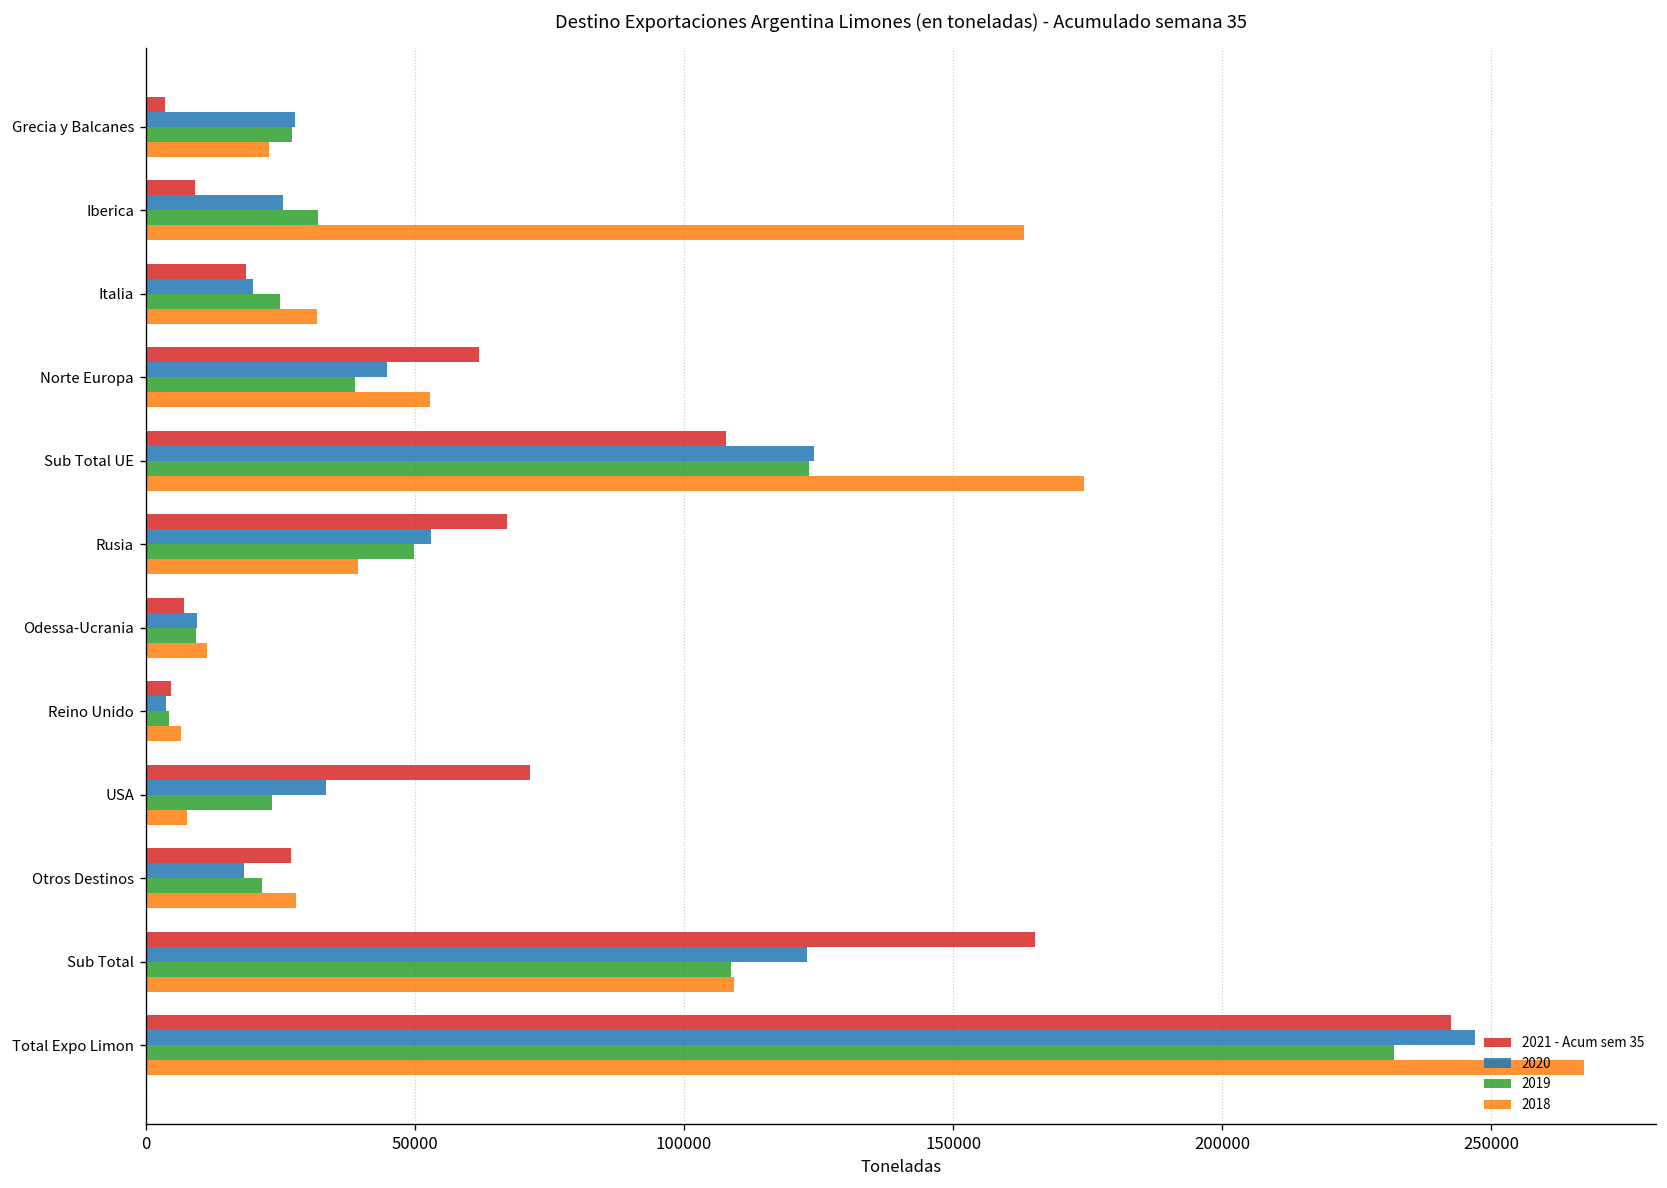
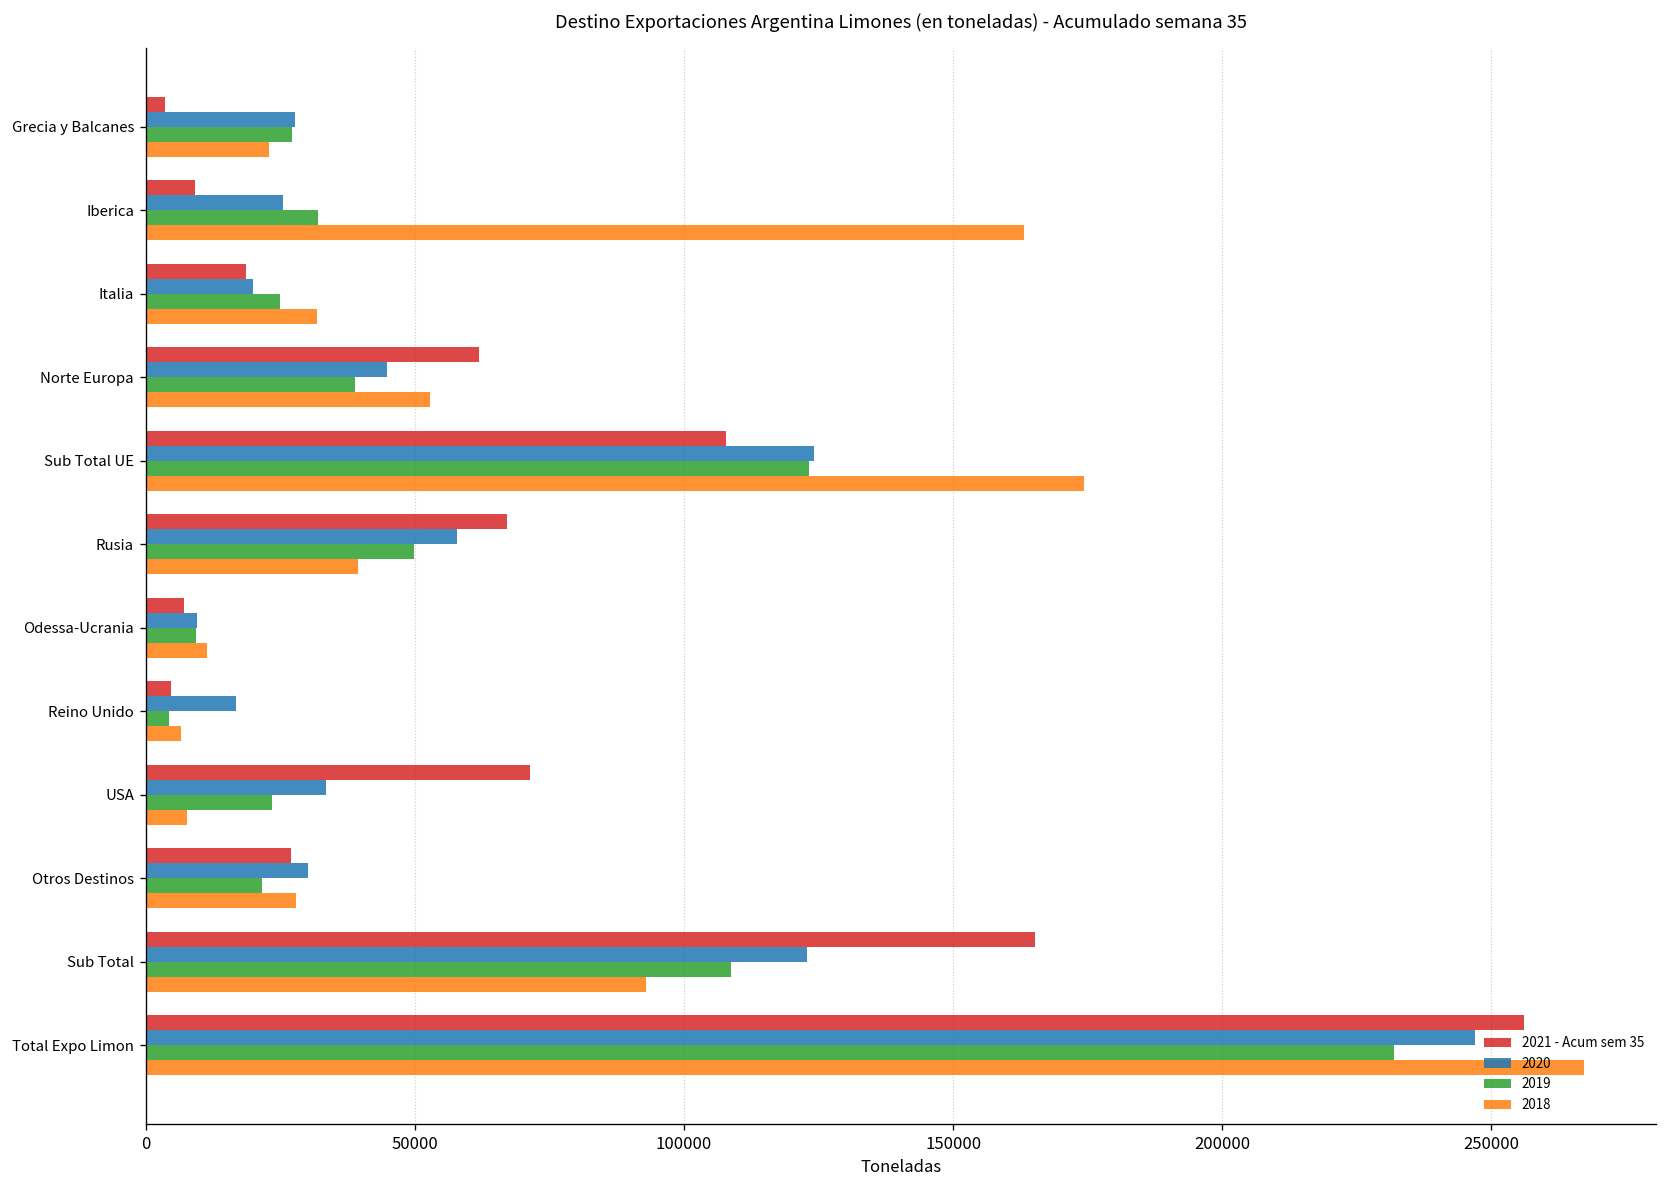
  {
    "2021 - Acum sem 35": {
      "Grecia y Balcanes": 3000,
      "Iberica": 9000,
      "Italia": 19000,
      "Norte Europa": 62000,
      "Sub Total UE": 108000,
      "Rusia": 67000,
      "Odessa-Ucrania": 7000,
      "Reino Unido": 5000,
      "USA": 71000,
      "Otros Destinos": 27000,
      "Sub Total": 165000,
-     "Total Expo Limon": 242000
+     "Total Expo Limon": 256000
    },
    "2020": {
      "Grecia y Balcanes": 28000,
      "Iberica": 25000,
      "Italia": 20000,
      "Norte Europa": 45000,
      "Sub Total UE": 124000,
-     "Rusia": 53000,
+     "Rusia": 58000,
      "Odessa-Ucrania": 10000,
-     "Reino Unido": 4000,
+     "Reino Unido": 17000,
      "USA": 33000,
-     "Otros Destinos": 18000,
+     "Otros Destinos": 30000,
      "Sub Total": 123000,
      "Total Expo Limon": 247000
    },
    "2019": {
      "Grecia y Balcanes": 27000,
      "Iberica": 32000,
      "Italia": 25000,
      "Norte Europa": 39000,
      "Sub Total UE": 123000,
      "Rusia": 50000,
      "Odessa-Ucrania": 9000,
      "Reino Unido": 4000,
      "USA": 24000,
      "Otros Destinos": 22000,
      "Sub Total": 109000,
      "Total Expo Limon": 232000
    },
    "2018": {
      "Grecia y Balcanes": 23000,
      "Iberica": 163000,
      "Italia": 32000,
      "Norte Europa": 53000,
      "Sub Total UE": 174000,
      "Rusia": 39000,
      "Odessa-Ucrania": 11000,
      "Reino Unido": 7000,
      "USA": 8000,
      "Otros Destinos": 28000,
-     "Sub Total": 109000,
+     "Sub Total": 93000,
      "Total Expo Limon": 267000
    }
  }
